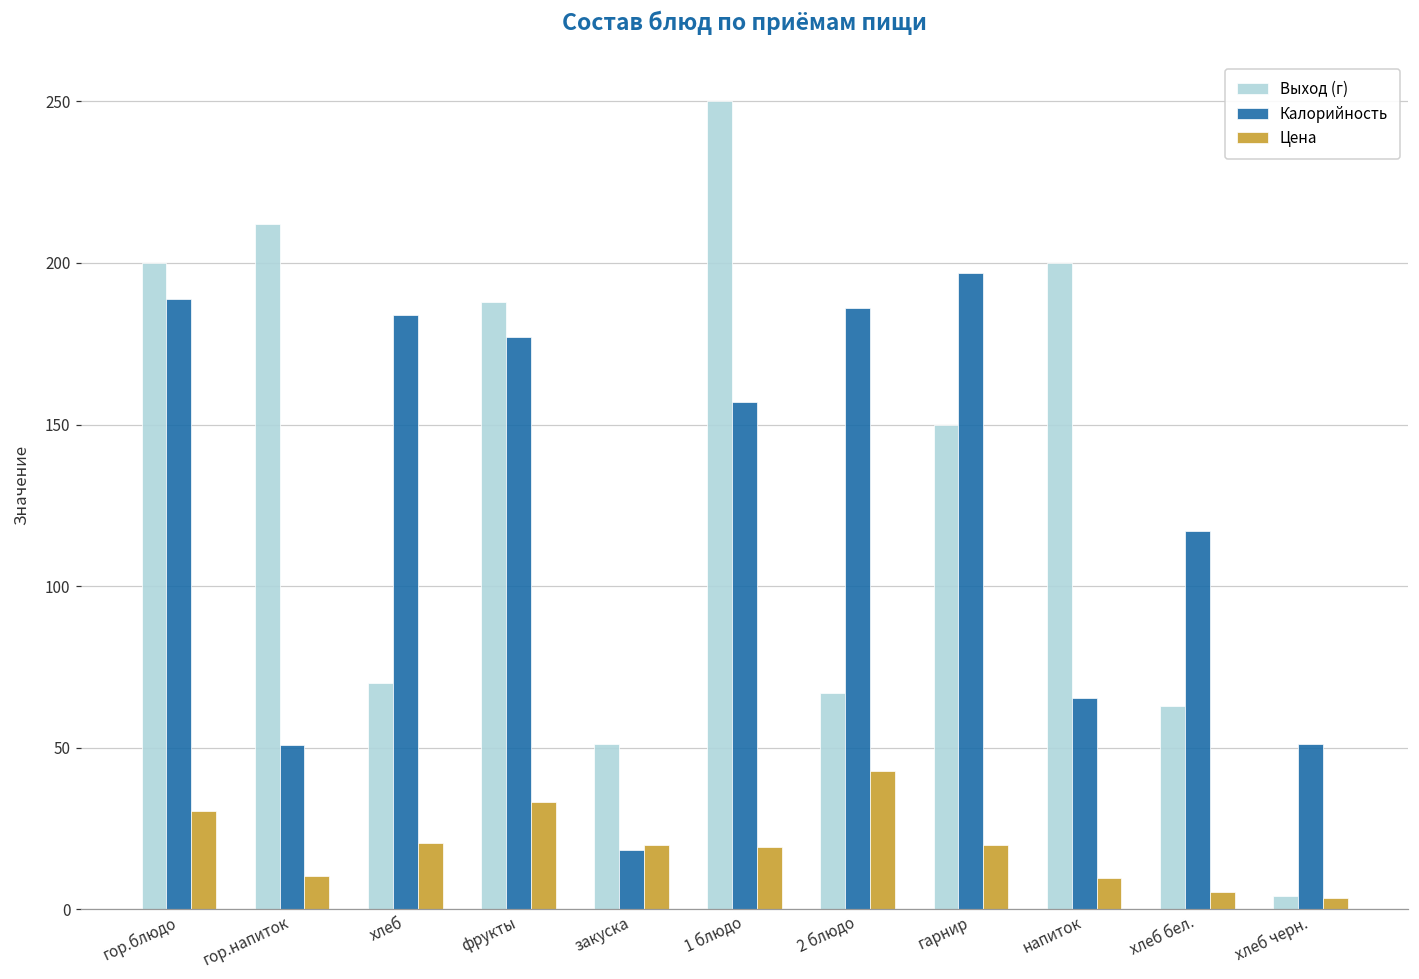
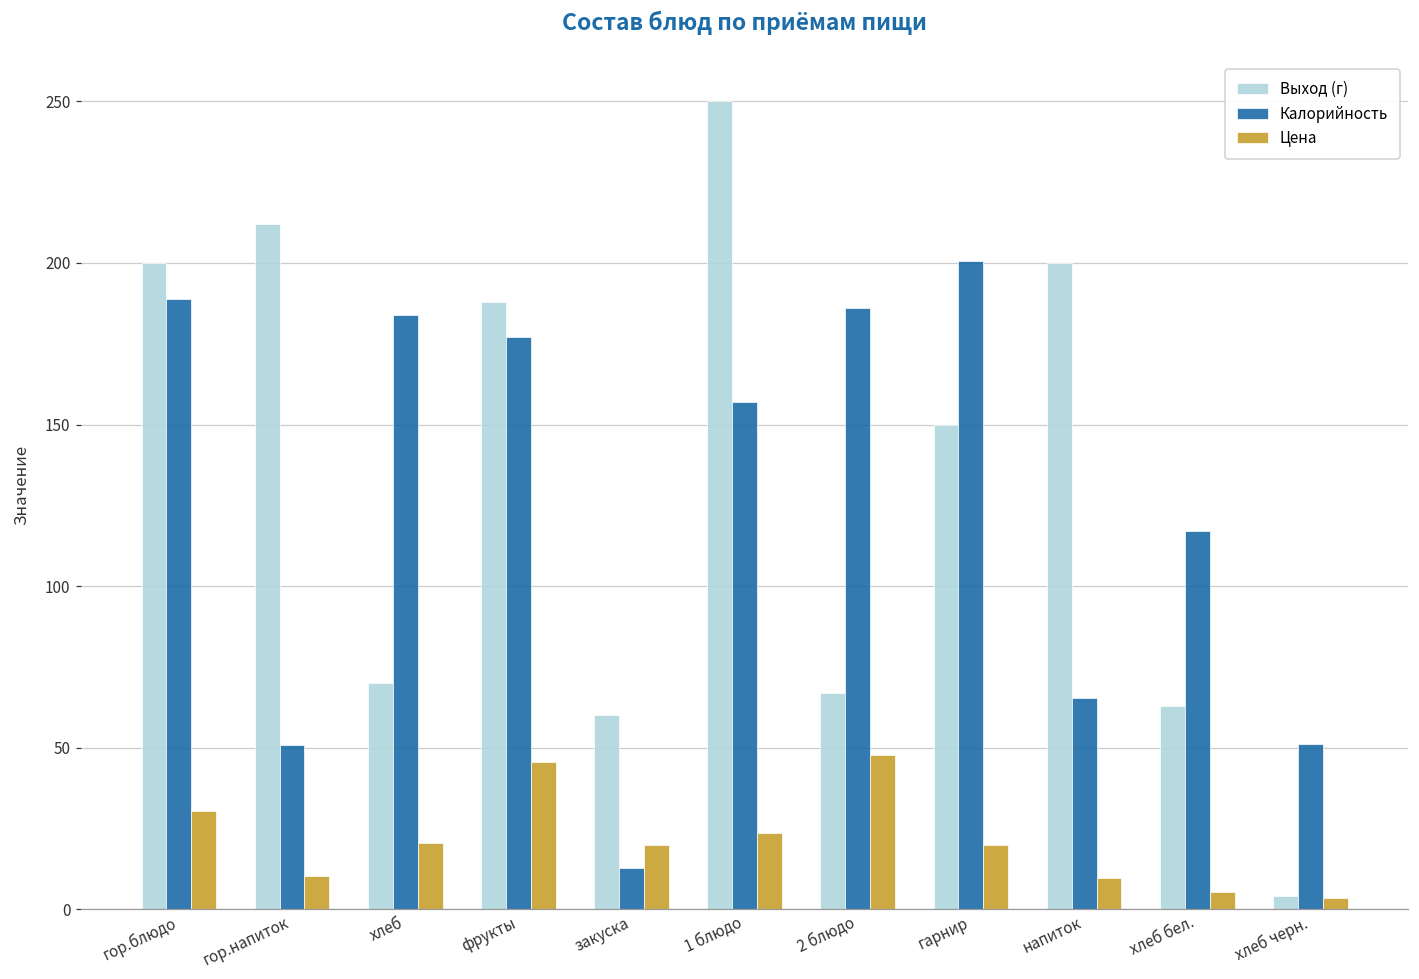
  {
    "Выход (г)": {
      "гор.блюдо": 200,
      "гор.напиток": 212,
      "хлеб": 70,
      "фрукты": 188,
-     "закуска": 51,
+     "закуска": 60,
      "1 блюдо": 250,
      "2 блюдо": 67,
      "гарнир": 150,
      "напиток": 200,
      "хлеб бел.": 63,
      "хлеб черн.": 4
    },
    "Калорийность": {
      "гор.блюдо": 189,
      "гор.напиток": 51,
      "хлеб": 184,
      "фрукты": 177,
-     "закуска": 18,
+     "закуска": 13,
      "1 блюдо": 157,
      "2 блюдо": 186,
-     "гарнир": 197,
+     "гарнир": 201,
      "напиток": 65,
      "хлеб бел.": 117,
      "хлеб черн.": 51
    },
    "Цена": {
      "гор.блюдо": 30,
      "гор.напиток": 10,
      "хлеб": 21,
-     "фрукты": 33,
+     "фрукты": 46,
      "закуска": 20,
-     "1 блюдо": 19,
-     "2 блюдо": 43,
+     "1 блюдо": 24,
+     "2 блюдо": 48,
      "гарнир": 20,
      "напиток": 10,
      "хлеб бел.": 5,
      "хлеб черн.": 3
    }
  }
